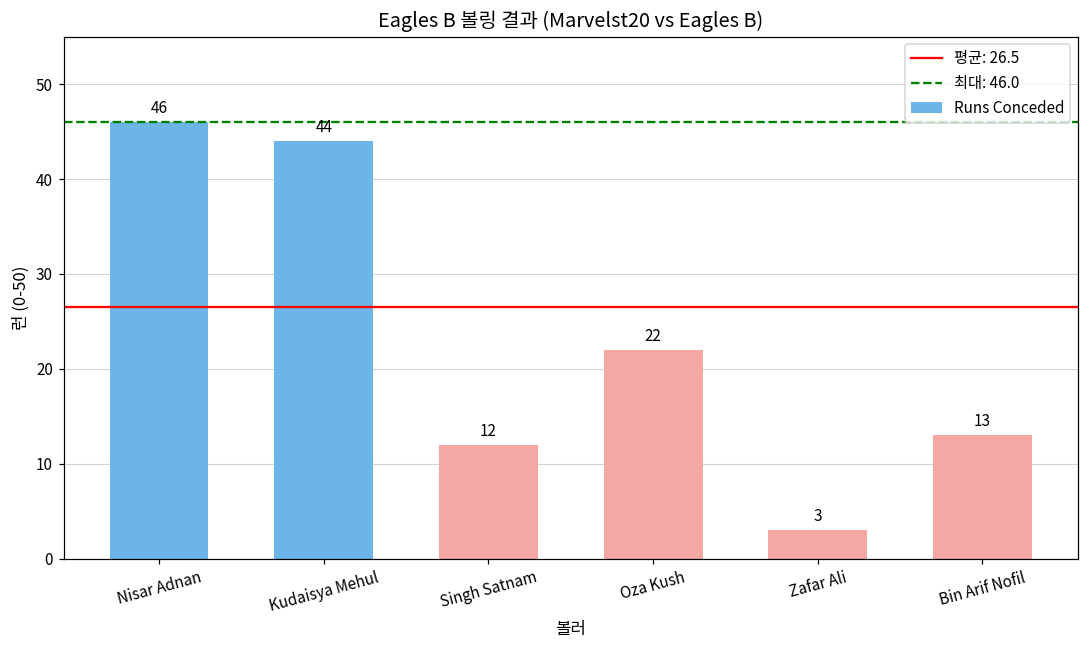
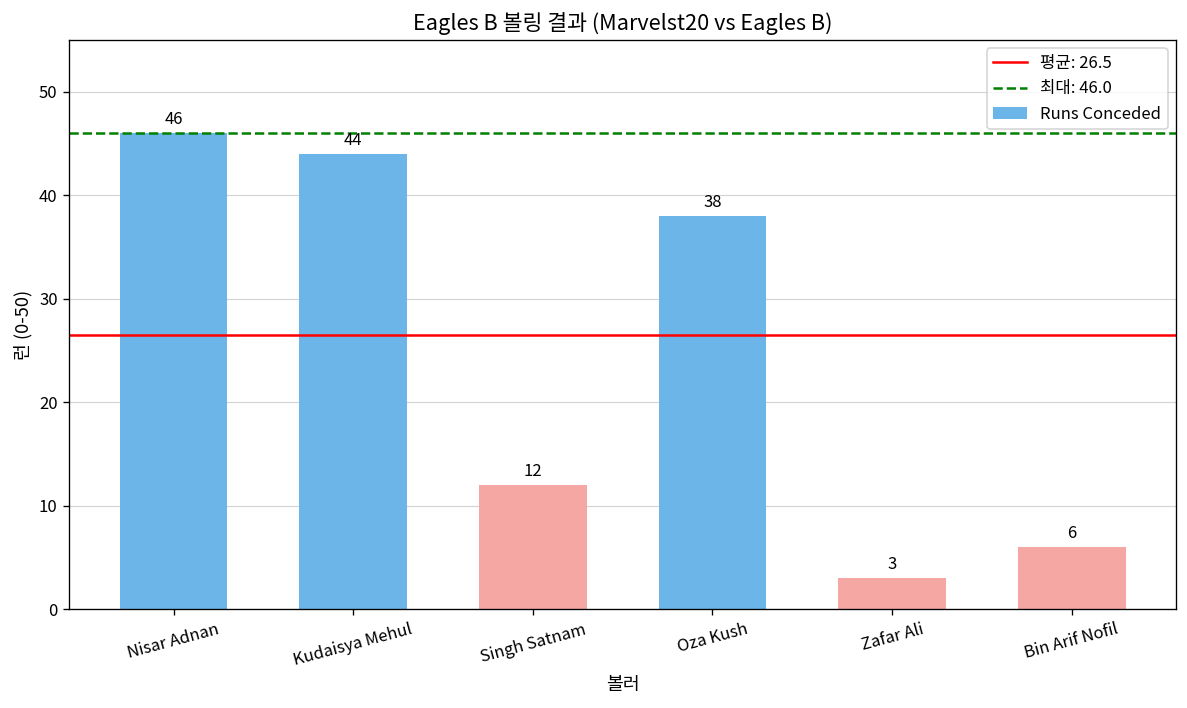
  {
    "Nisar Adnan": 46,
    "Kudaisya Mehul": 44,
    "Singh Satnam": 12,
-   "Oza Kush": 22,
+   "Oza Kush": 38,
    "Zafar Ali": 3,
-   "Bin Arif Nofil": 13
+   "Bin Arif Nofil": 6
  }
